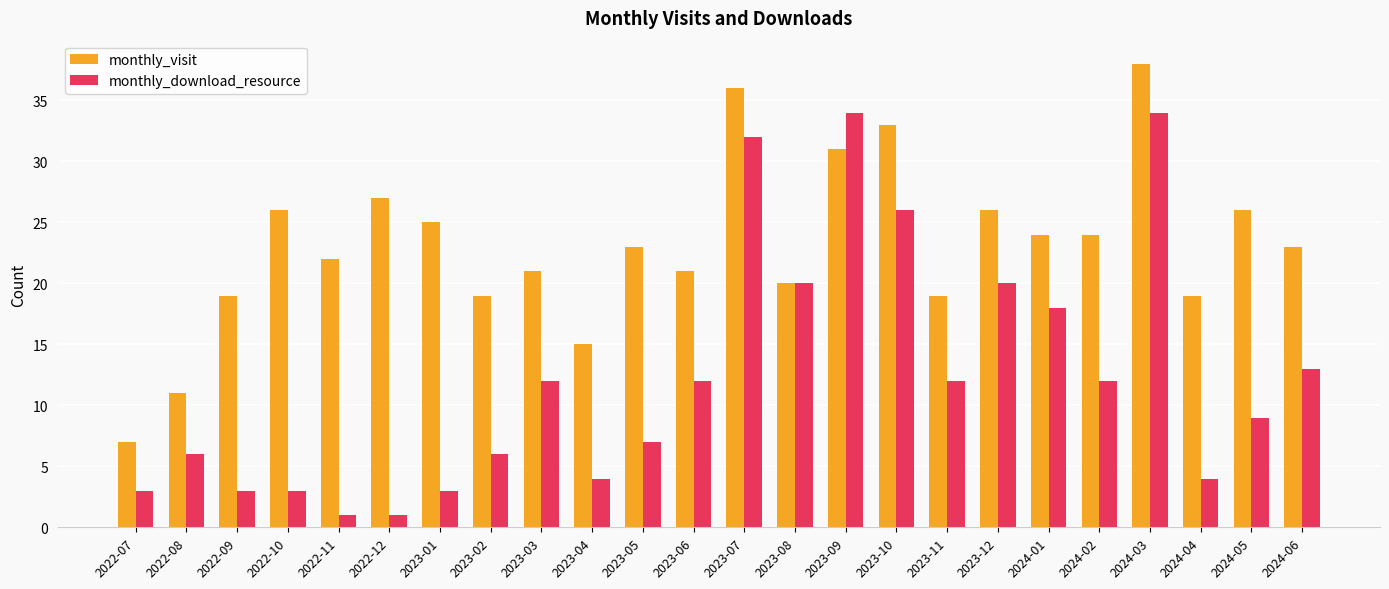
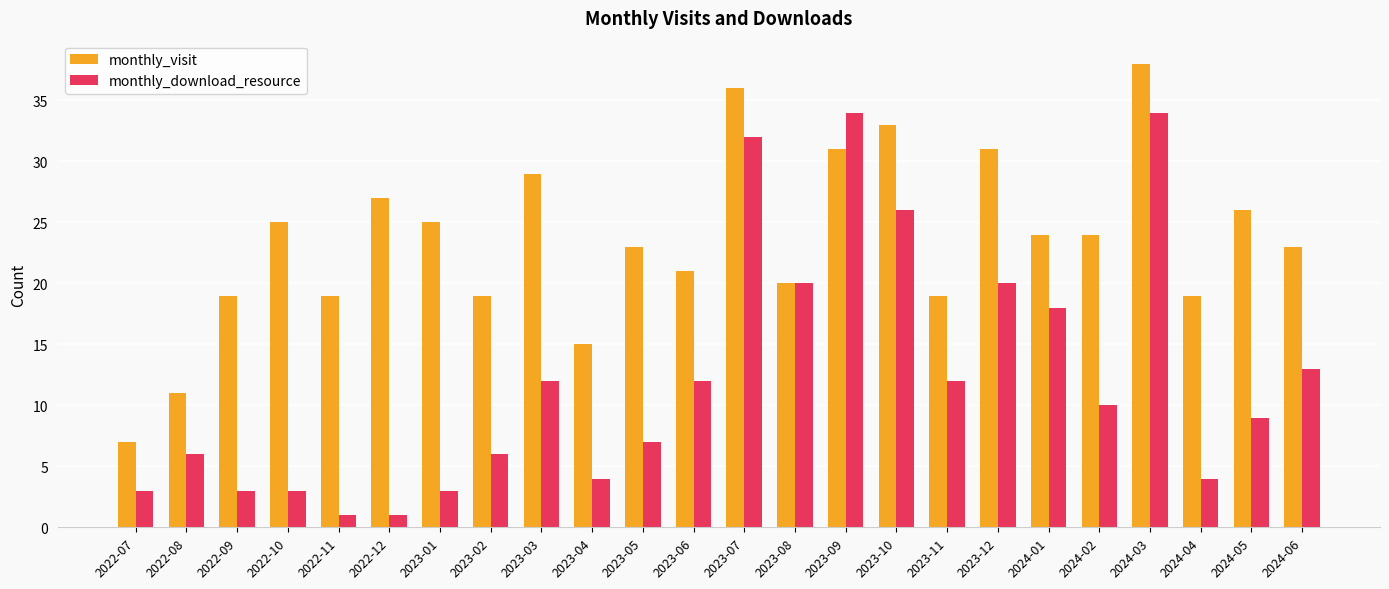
  {
    "monthly_visit": {
      "2022-07": 7,
      "2022-08": 11,
      "2022-09": 19,
-     "2022-10": 26,
-     "2022-11": 22,
+     "2022-10": 25,
+     "2022-11": 19,
      "2022-12": 27,
      "2023-01": 25,
      "2023-02": 19,
-     "2023-03": 21,
+     "2023-03": 29,
      "2023-04": 15,
      "2023-05": 23,
      "2023-06": 21,
      "2023-07": 36,
      "2023-08": 20,
      "2023-09": 31,
      "2023-10": 33,
      "2023-11": 19,
-     "2023-12": 26,
+     "2023-12": 31,
      "2024-01": 24,
      "2024-02": 24,
      "2024-03": 38,
      "2024-04": 19,
      "2024-05": 26,
      "2024-06": 23
    },
    "monthly_download_resource": {
      "2022-07": 3,
      "2022-08": 6,
      "2022-09": 3,
      "2022-10": 3,
      "2022-11": 1,
      "2022-12": 1,
      "2023-01": 3,
      "2023-02": 6,
      "2023-03": 12,
      "2023-04": 4,
      "2023-05": 7,
      "2023-06": 12,
      "2023-07": 32,
      "2023-08": 20,
      "2023-09": 34,
      "2023-10": 26,
      "2023-11": 12,
      "2023-12": 20,
      "2024-01": 18,
-     "2024-02": 12,
+     "2024-02": 10,
      "2024-03": 34,
      "2024-04": 4,
      "2024-05": 9,
      "2024-06": 13
    }
  }
